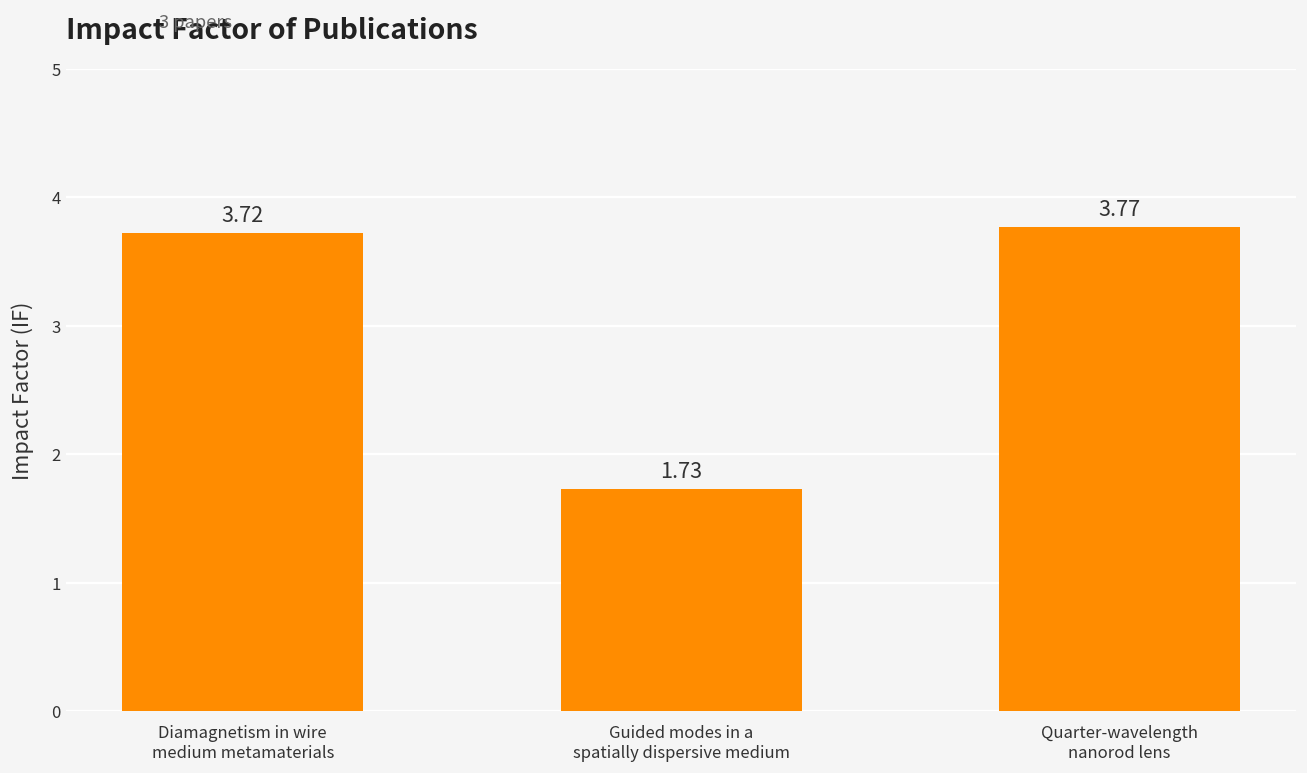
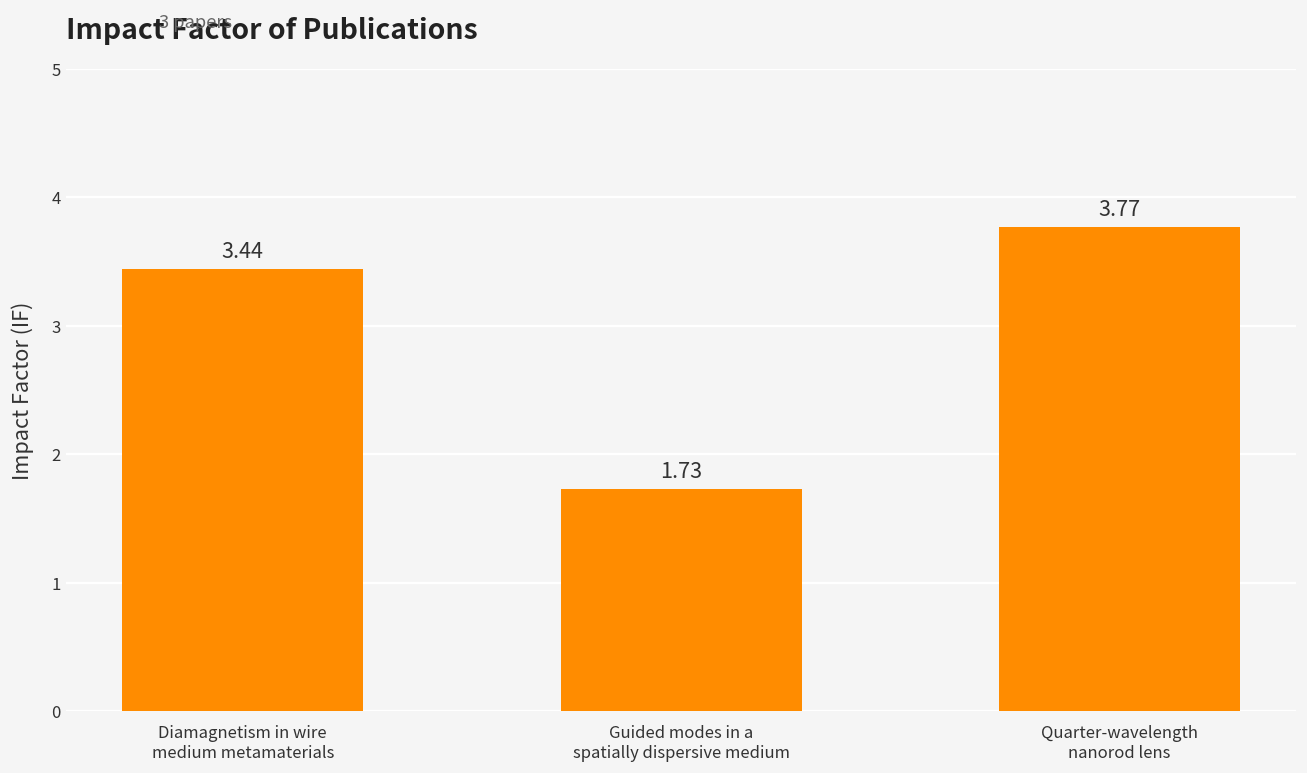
  {
-   "Diamagnetism in wire medium metamaterials": 3.72,
+   "Diamagnetism in wire medium metamaterials": 3.44,
    "Guided modes in a spatially dispersive medium": 1.73,
    "Quarter-wavelength nanorod lens": 3.77
  }
